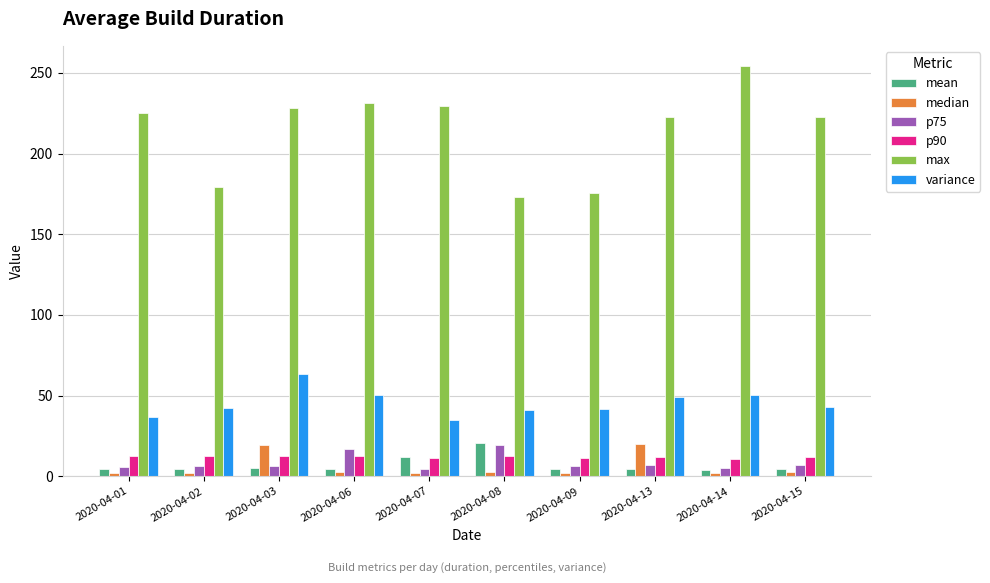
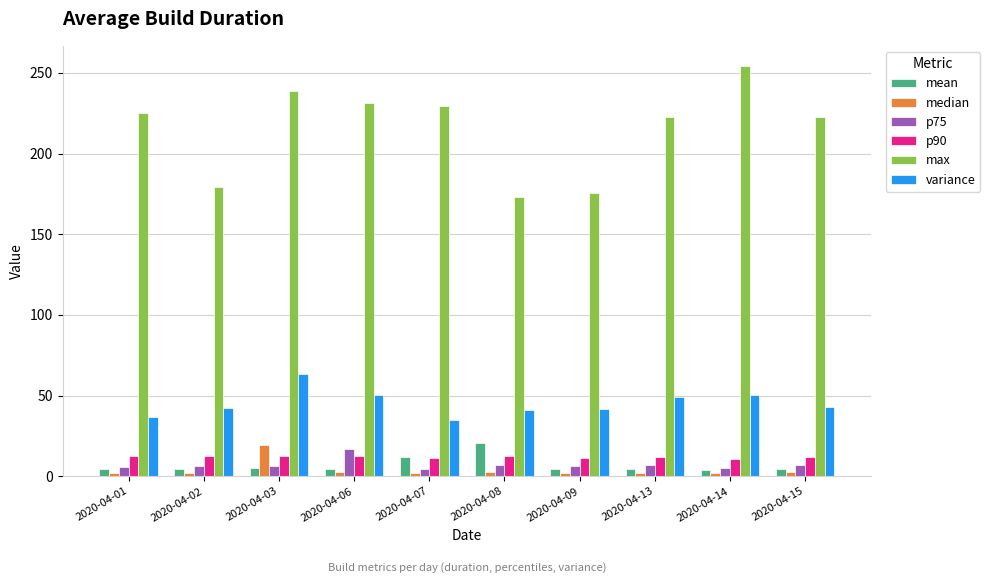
  {
    "mean": {
      "2020-04-01": 4,
      "2020-04-02": 4,
      "2020-04-03": 5,
      "2020-04-06": 5,
      "2020-04-07": 12,
      "2020-04-08": 20,
      "2020-04-09": 4,
      "2020-04-13": 4,
      "2020-04-14": 4,
      "2020-04-15": 4
    },
    "median": {
      "2020-04-01": 2,
      "2020-04-02": 2,
      "2020-04-03": 19,
      "2020-04-06": 2,
      "2020-04-07": 2,
      "2020-04-08": 2,
      "2020-04-09": 2,
-     "2020-04-13": 20,
+     "2020-04-13": 2,
      "2020-04-14": 2,
      "2020-04-15": 2
    },
    "p75": {
      "2020-04-01": 6,
      "2020-04-02": 6,
      "2020-04-03": 6,
      "2020-04-06": 17,
      "2020-04-07": 5,
-     "2020-04-08": 19,
+     "2020-04-08": 7,
      "2020-04-09": 6,
      "2020-04-13": 7,
      "2020-04-14": 5,
      "2020-04-15": 7
    },
    "p90": {
      "2020-04-01": 12,
      "2020-04-02": 12,
      "2020-04-03": 13,
      "2020-04-06": 13,
      "2020-04-07": 11,
      "2020-04-08": 12,
      "2020-04-09": 11,
      "2020-04-13": 12,
      "2020-04-14": 11,
      "2020-04-15": 12
    },
    "max": {
      "2020-04-01": 225,
      "2020-04-02": 179,
-     "2020-04-03": 228,
+     "2020-04-03": 239,
      "2020-04-06": 231,
      "2020-04-07": 229,
      "2020-04-08": 173,
      "2020-04-09": 176,
      "2020-04-13": 223,
      "2020-04-14": 254,
      "2020-04-15": 223
    },
    "variance": {
      "2020-04-01": 37,
      "2020-04-02": 42,
      "2020-04-03": 64,
      "2020-04-06": 51,
      "2020-04-07": 35,
      "2020-04-08": 41,
      "2020-04-09": 42,
      "2020-04-13": 49,
      "2020-04-14": 50,
      "2020-04-15": 43
    }
  }
